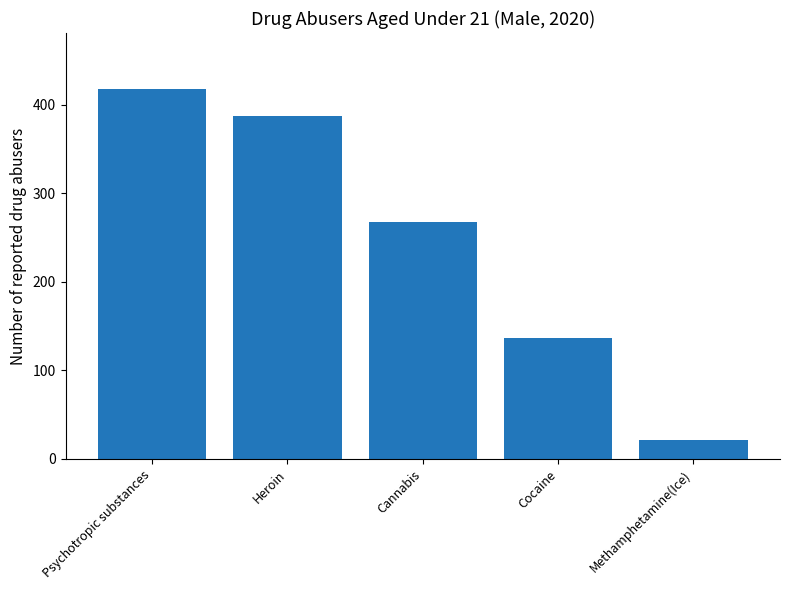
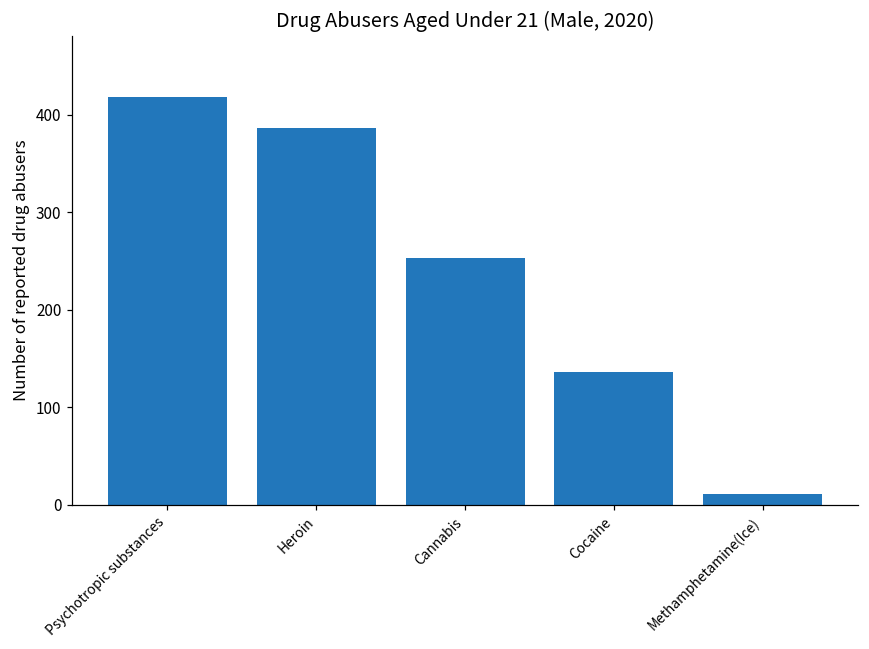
  {
    "Psychotropic substances": 420,
    "Heroin": 390,
-   "Cannabis": 270,
+   "Cannabis": 250,
    "Cocaine": 140,
-   "Methamphetamine(Ice)": 20
+   "Methamphetamine(Ice)": 10
  }
